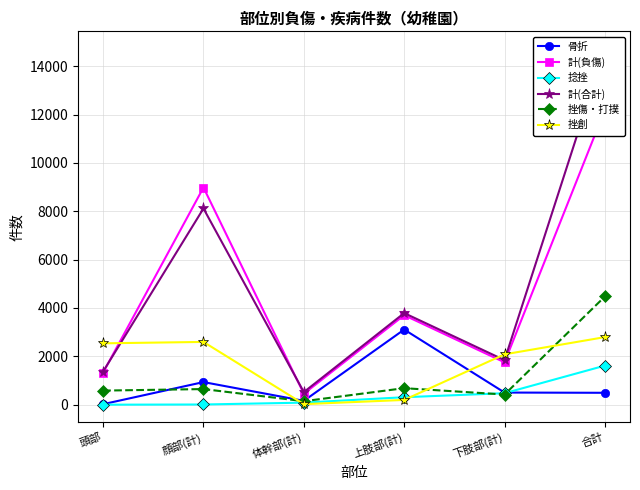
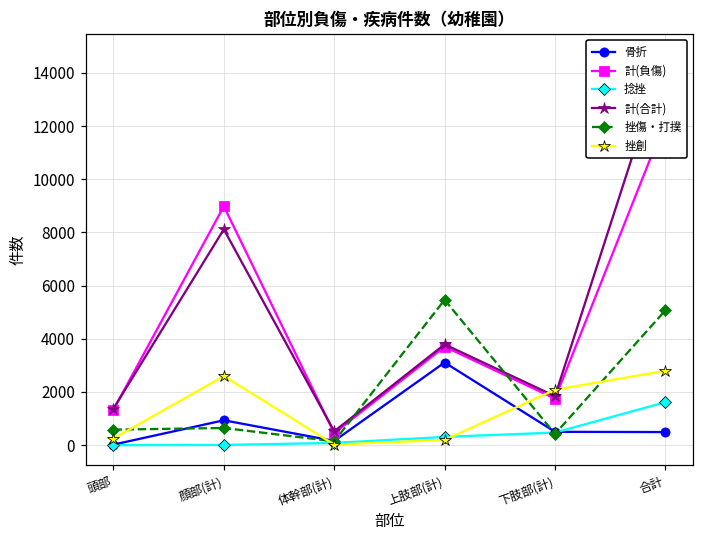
  {
    "骨折": {
      "顔部(計)": 900,
      "上肢部(計)": 3100,
      "合計": 500
    },
    "計(負傷)": {
      "顔部(計)": 9000
    },
    "捻挫": {
      "顔部(計)": 0,
      "上肢部(計)": 300,
      "合計": 1600
    },
    "計(合計)": {
      "顔部(計)": 8100
    },
    "挫傷・打撲": {
      "頭部": 600,
      "顔部(計)": 600,
-     "上肢部(計)": 700,
-     "合計": 4500
+     "上肢部(計)": 5500,
+     "合計": 5100
    },
    "挫創": {
-     "頭部": 2500,
+     "頭部": 200,
      "顔部(計)": 2600,
      "上肢部(計)": 200,
      "下肢部(計)": 2100,
      "合計": 2800
    }
  }
